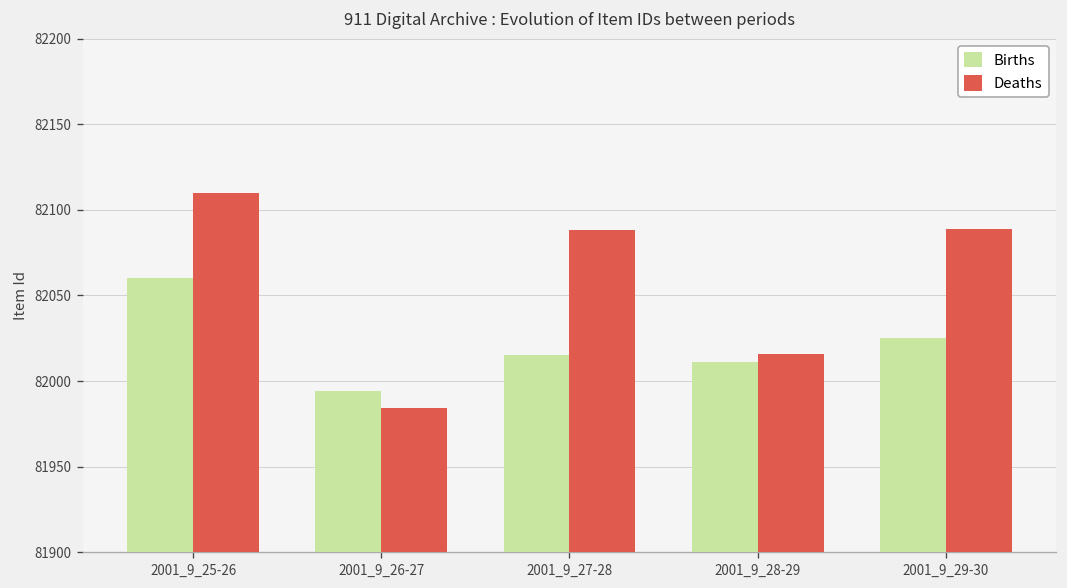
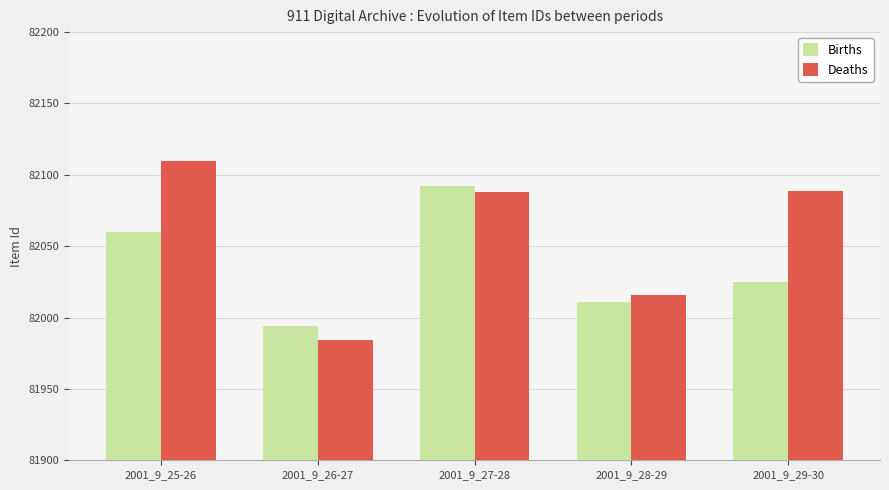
  {
    "Births": {
      "2001_9_25-26": 82060,
      "2001_9_26-27": 81994,
-     "2001_9_27-28": 82015,
+     "2001_9_27-28": 82092,
      "2001_9_28-29": 82011,
      "2001_9_29-30": 82025
    },
    "Deaths": {
      "2001_9_25-26": 82110,
      "2001_9_26-27": 81984,
      "2001_9_27-28": 82088,
      "2001_9_28-29": 82016,
      "2001_9_29-30": 82089
    }
  }
